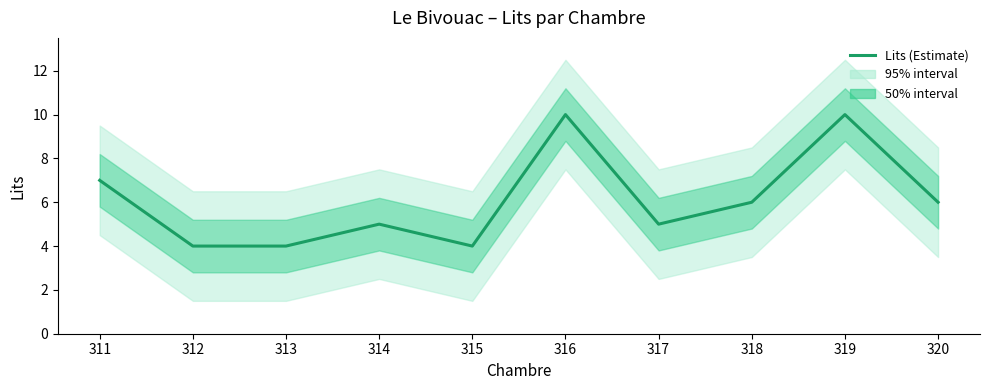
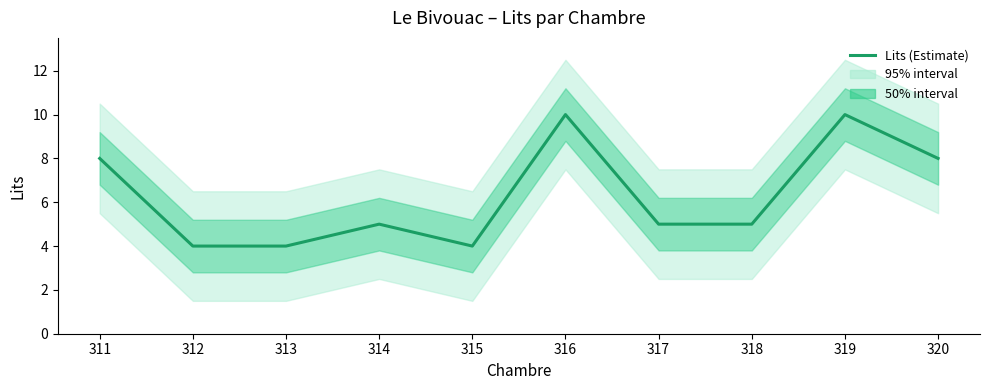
  {
    "Lits (Estimate)": {
-     "311": 7,
+     "311": 8,
      "312": 4,
      "313": 4,
      "314": 5,
      "315": 4,
      "316": 10,
      "317": 5,
-     "318": 6,
+     "318": 5,
      "319": 10,
-     "320": 6
+     "320": 8
    }
  }
